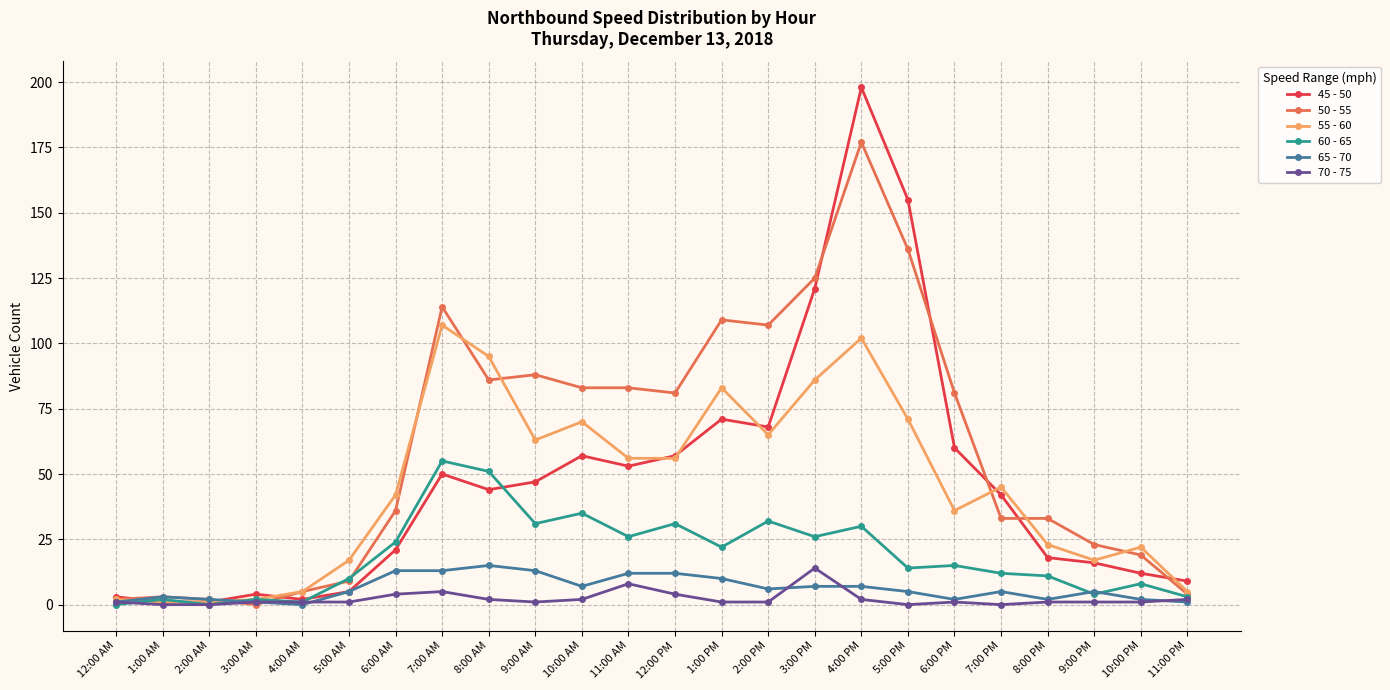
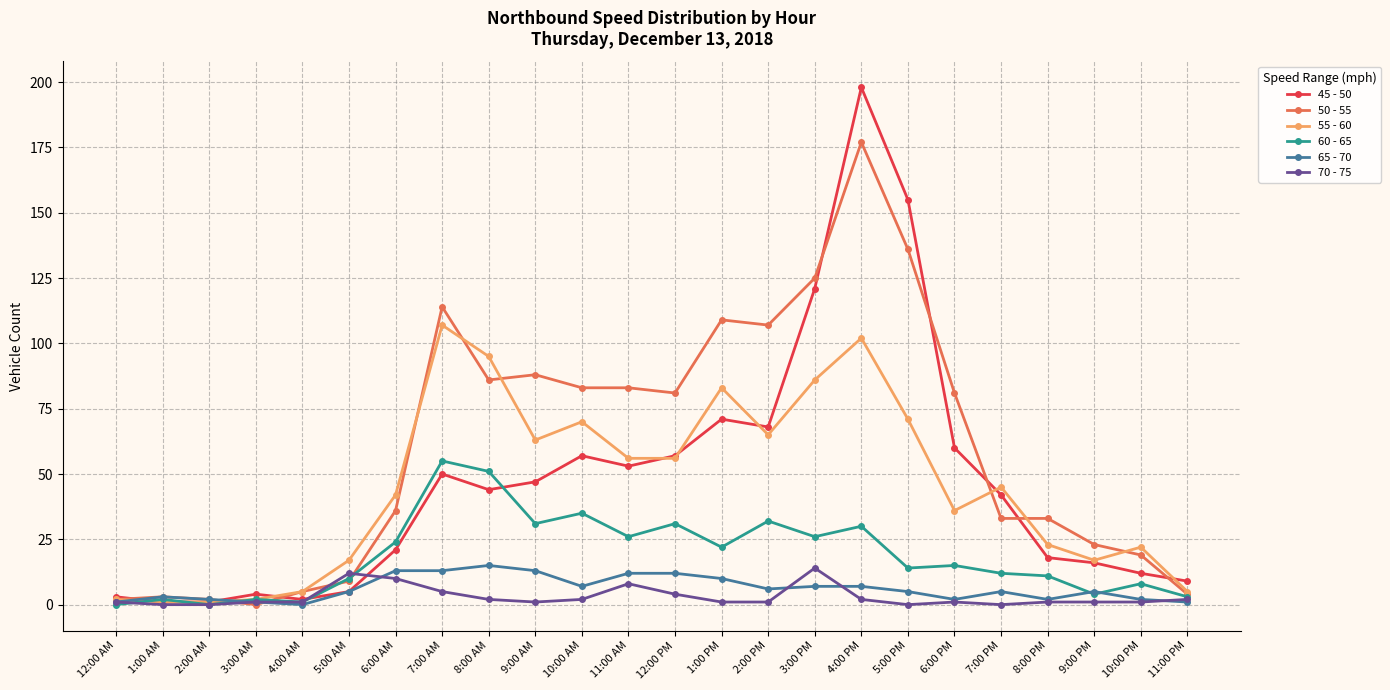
  {
    "70 - 75": {
      "1:00 AM": 0,
-     "5:00 AM": 1,
-     "6:00 AM": 4,
+     "5:00 AM": 12,
+     "6:00 AM": 10,
      "7:00 AM": 5,
      "8:00 AM": 2,
      "9:00 AM": 1,
      "10:00 AM": 2,
      "11:00 AM": 8,
      "12:00 PM": 4,
      "1:00 PM": 1,
      "2:00 PM": 1,
      "3:00 PM": 14,
      "4:00 PM": 2,
      "5:00 PM": 0,
      "6:00 PM": 1,
      "7:00 PM": 0,
      "8:00 PM": 1,
      "9:00 PM": 1,
      "10:00 PM": 1,
      "11:00 PM": 2
    }
  }
